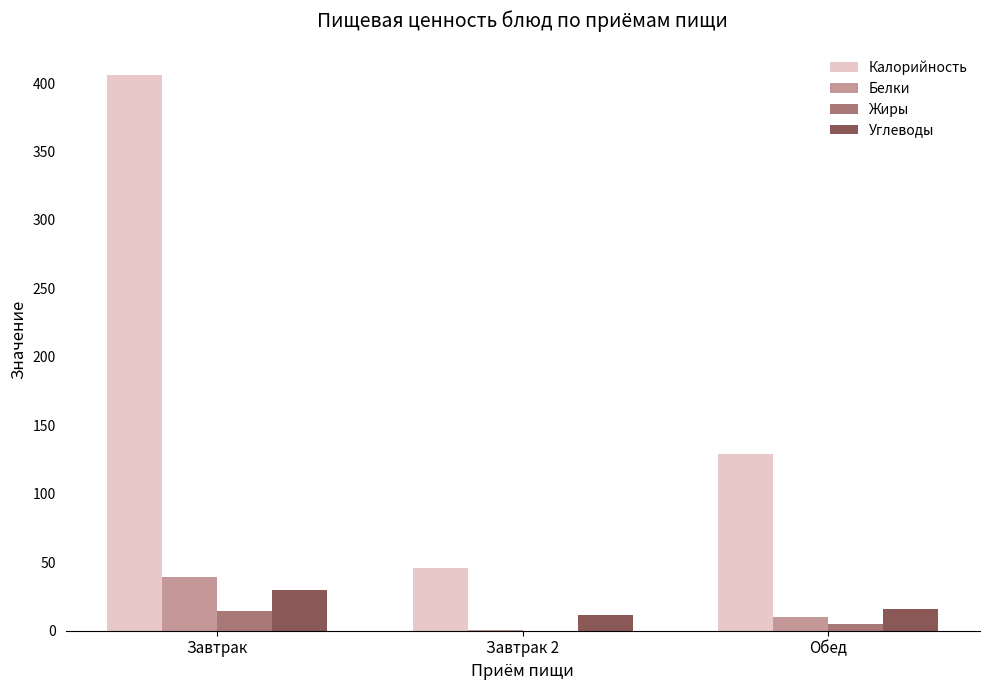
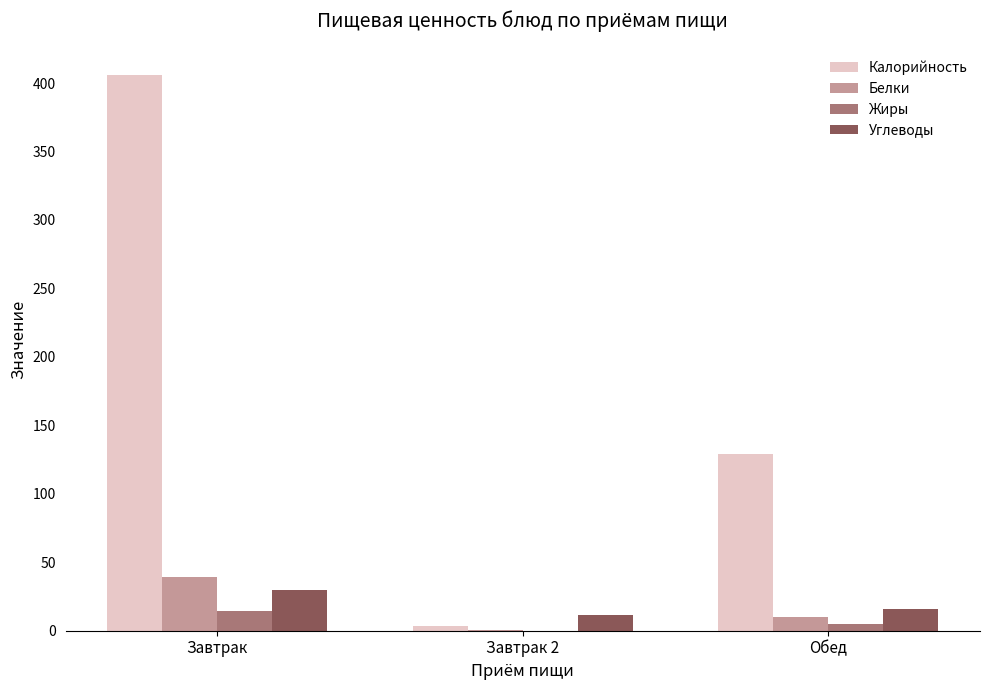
  {
    "Калорийность": {
      "Завтрак": 406,
-     "Завтрак 2": 46,
+     "Завтрак 2": 3,
      "Обед": 129
    }
  }
